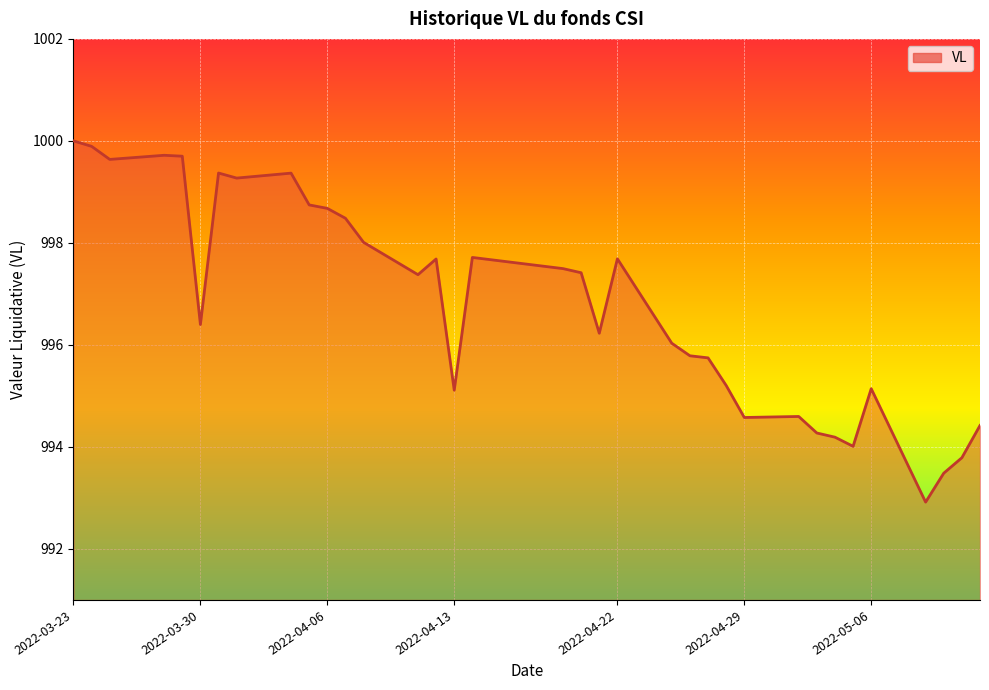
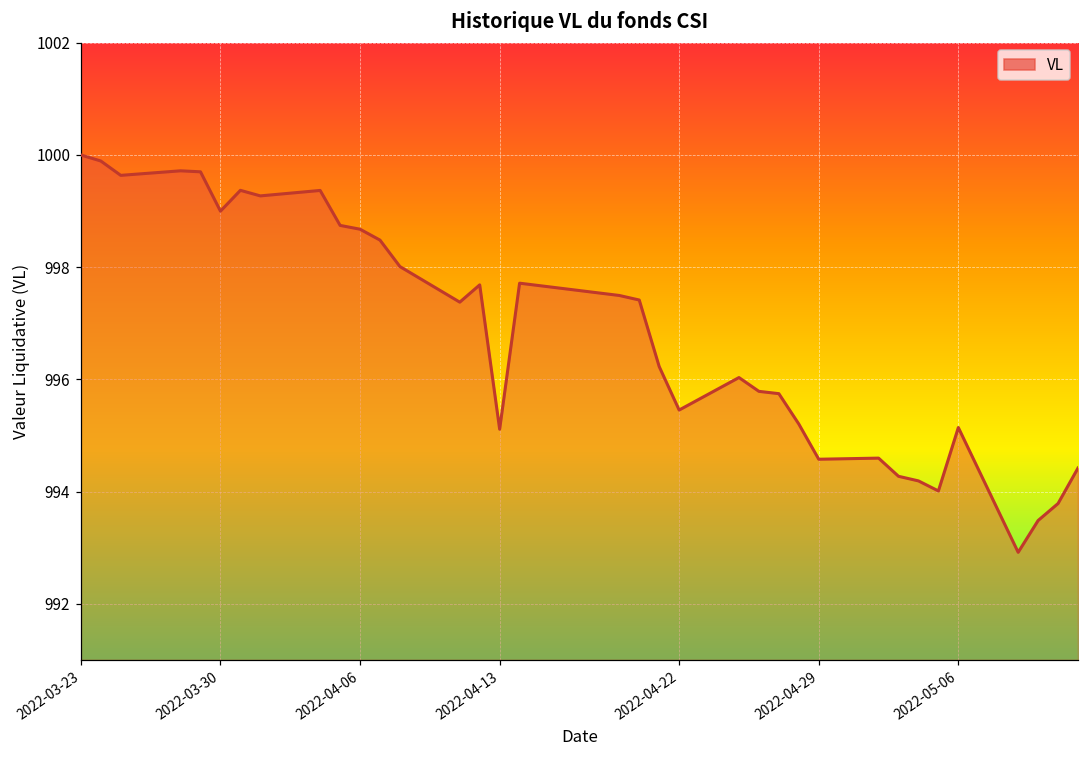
  {
    "2022-03-23": 1000.0,
-   "2022-03-30": 996.4,
+   "2022-03-30": 999.0,
    "2022-04-06": 998.7,
    "2022-04-13": 995.1,
-   "2022-04-22": 997.7,
+   "2022-04-22": 995.5,
    "2022-04-29": 994.6,
    "2022-05-06": 995.1
  }
